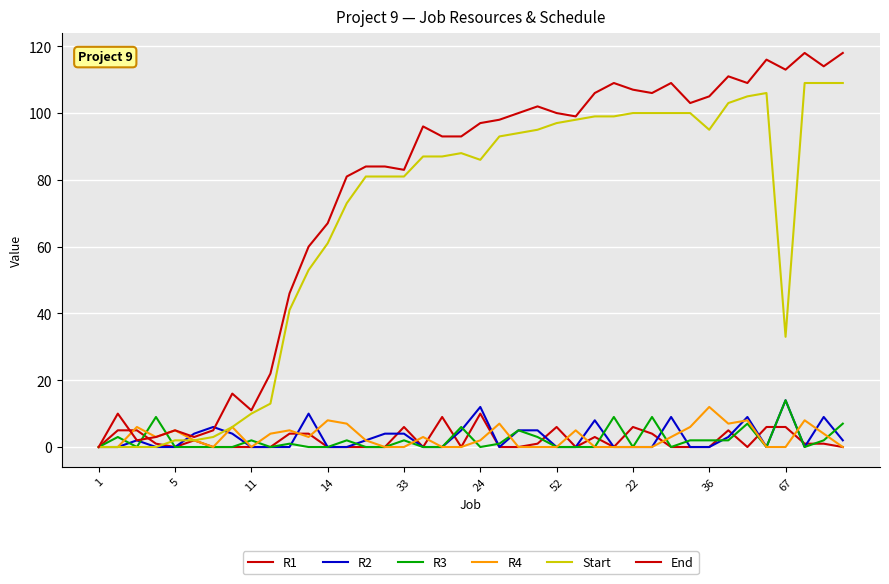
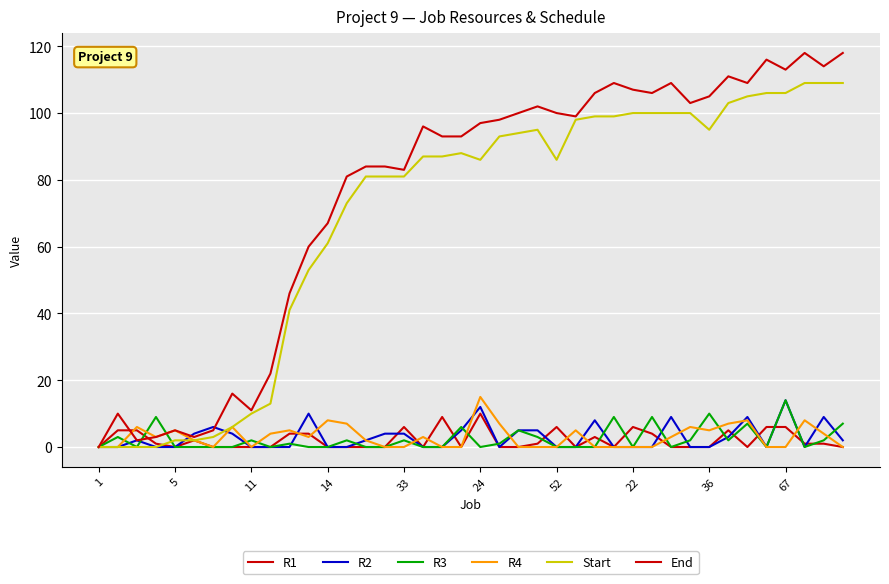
  {
    "R2": {
      "24": 12
    },
    "R3": {
      "24": 0,
-     "36": 2
+     "36": 10
    },
    "R4": {
-     "24": 2,
-     "36": 12,
+     "24": 15,
+     "36": 5,
      "67": 0
    },
    "Start": {
      "24": 86,
-     "52": 97,
+     "52": 86,
      "36": 95,
-     "67": 33
+     "67": 106
    }
  }
